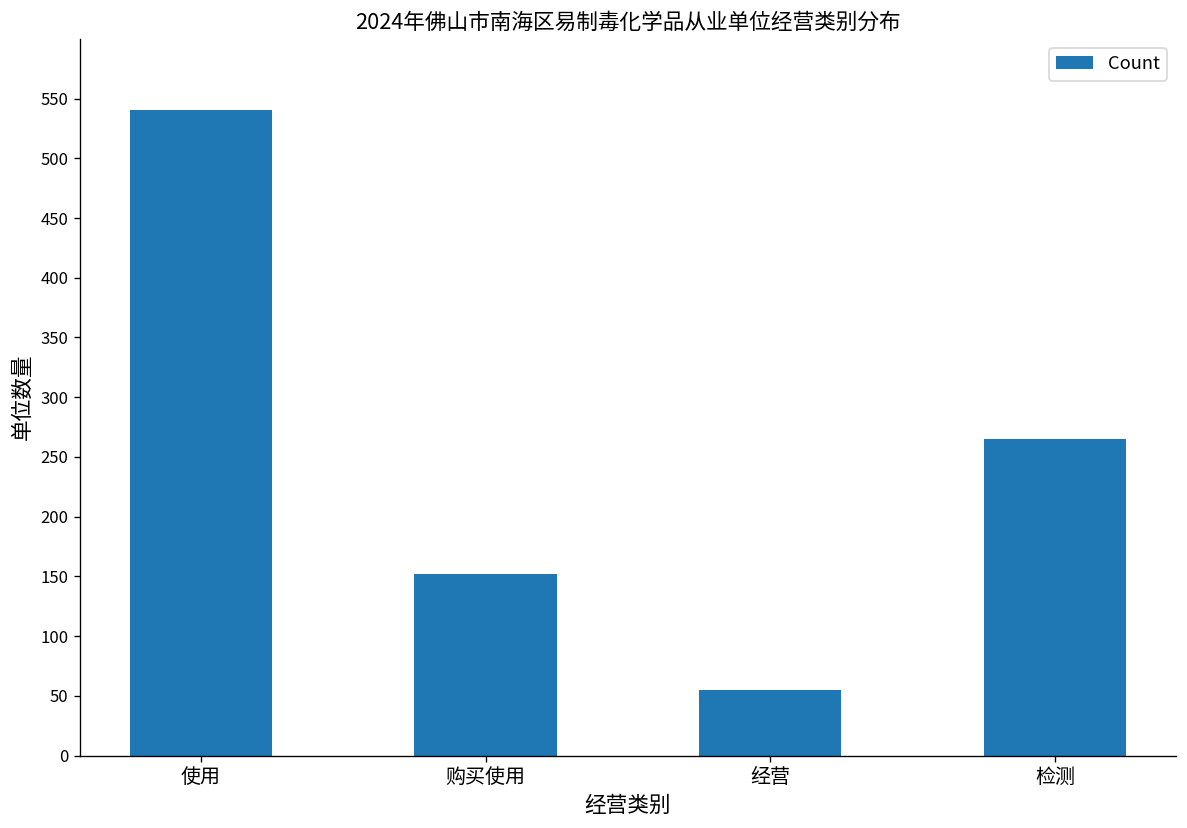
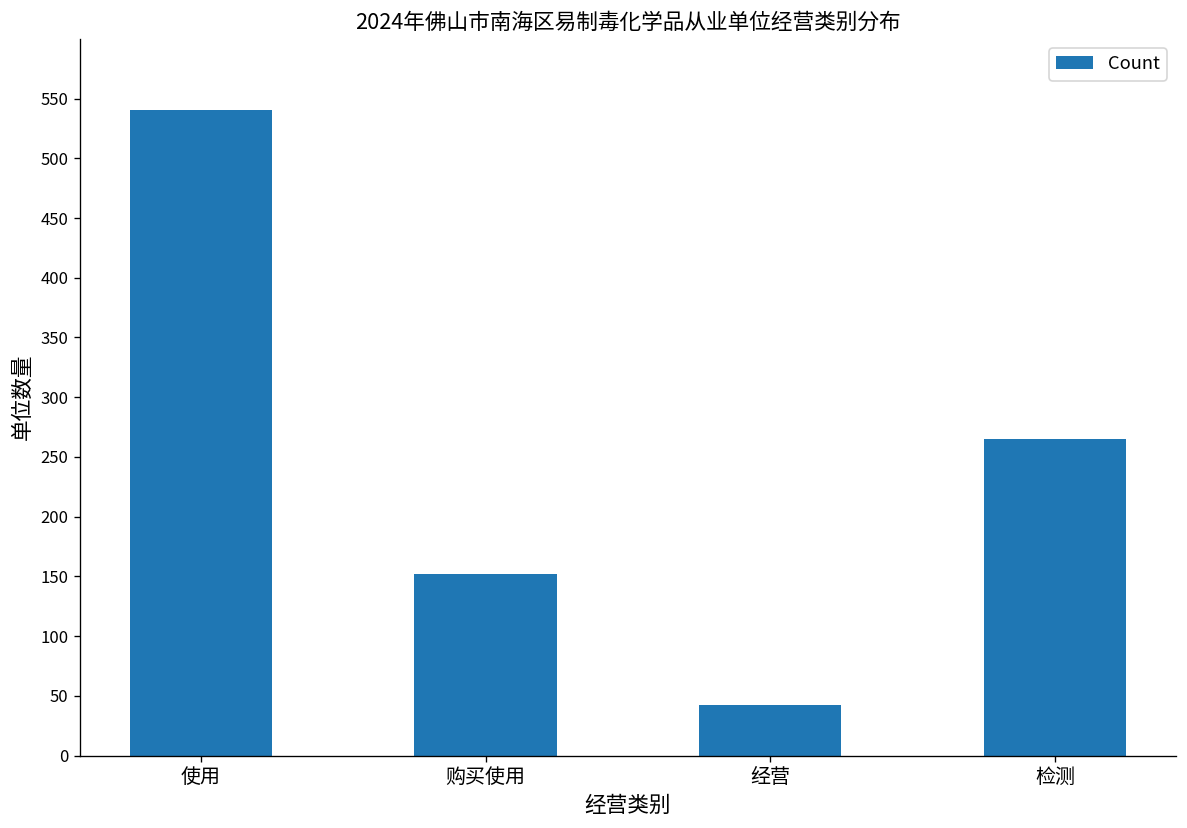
  {
    "使用": 540,
    "购买使用": 150,
-   "经营": 60,
+   "经营": 40,
    "检测": 270
  }
